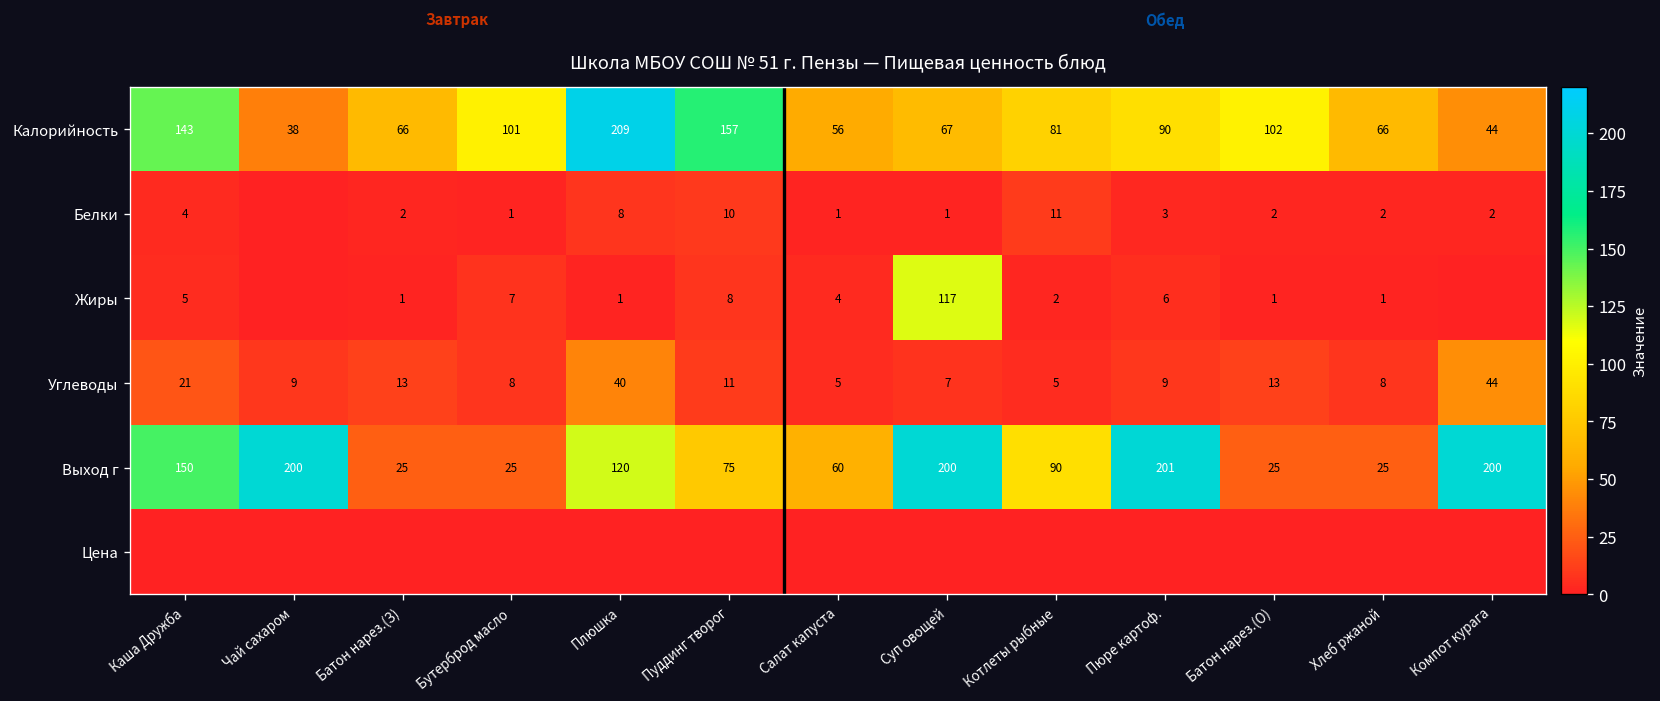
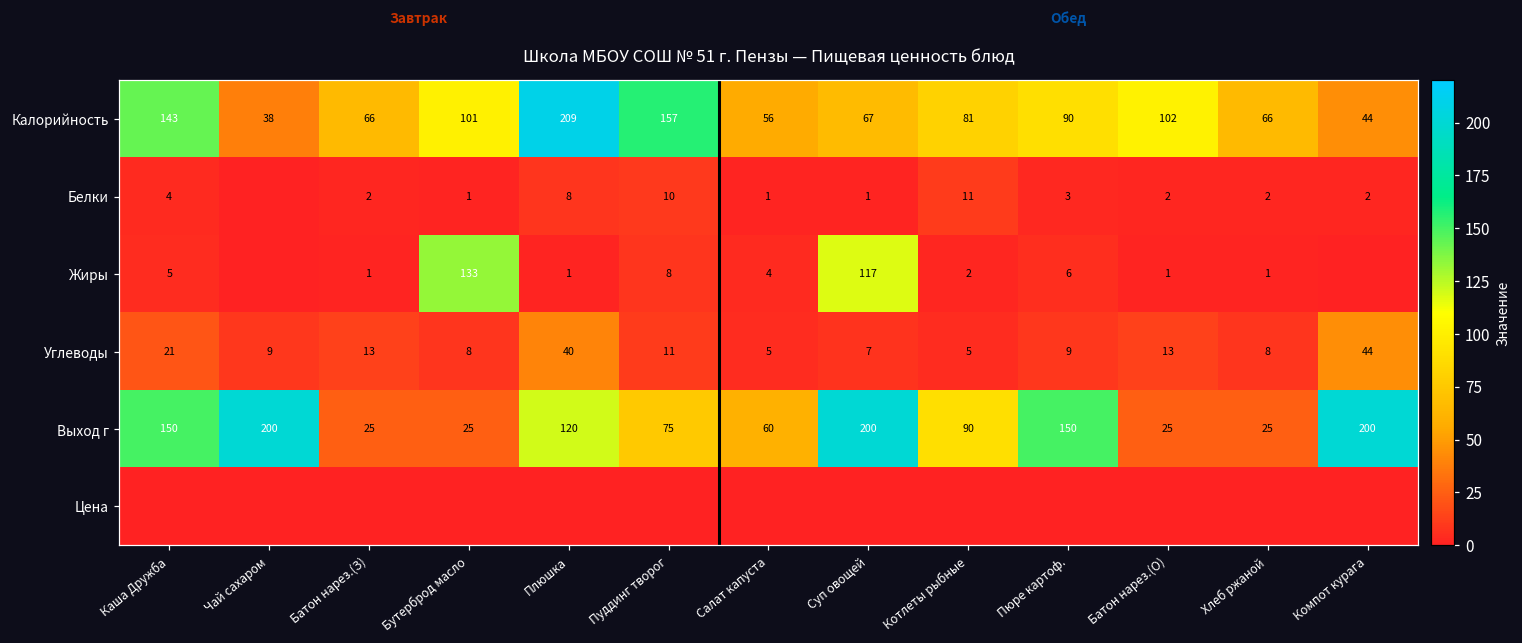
  {
    "Калорийность": {
      "Каша Дружба": 143,
      "Чай сахаром": 38,
      "Батон нарез.(З)": 66,
      "Бутерброд масло": 101,
      "Плюшка": 209,
      "Пуддинг творог": 157,
      "Салат капуста": 56,
      "Суп овощей": 67,
      "Котлеты рыбные": 81,
      "Пюре картоф.": 90,
      "Батон нарез.(О)": 102,
      "Хлеб ржаной": 66,
      "Компот курага": 44
    },
    "Белки": {
      "Каша Дружба": 4,
      "Батон нарез.(З)": 2,
      "Бутерброд масло": 1,
      "Плюшка": 8,
      "Пуддинг творог": 10,
      "Салат капуста": 1,
      "Суп овощей": 1,
      "Котлеты рыбные": 11,
      "Пюре картоф.": 3,
      "Батон нарез.(О)": 2,
      "Хлеб ржаной": 2,
      "Компот курага": 2
    },
    "Жиры": {
      "Каша Дружба": 5,
      "Батон нарез.(З)": 1,
-     "Бутерброд масло": 7,
+     "Бутерброд масло": 133,
      "Плюшка": 1,
      "Пуддинг творог": 8,
      "Салат капуста": 4,
      "Суп овощей": 117,
      "Котлеты рыбные": 2,
      "Пюре картоф.": 6,
      "Батон нарез.(О)": 1,
      "Хлеб ржаной": 1
    },
    "Углеводы": {
      "Каша Дружба": 21,
      "Чай сахаром": 9,
      "Батон нарез.(З)": 13,
      "Бутерброд масло": 8,
      "Плюшка": 40,
      "Пуддинг творог": 11,
      "Салат капуста": 5,
      "Суп овощей": 7,
      "Котлеты рыбные": 5,
      "Пюре картоф.": 9,
      "Батон нарез.(О)": 13,
      "Хлеб ржаной": 8,
      "Компот курага": 44
    },
    "Выход г": {
      "Каша Дружба": 150,
      "Чай сахаром": 200,
      "Батон нарез.(З)": 25,
      "Бутерброд масло": 25,
      "Плюшка": 120,
      "Пуддинг творог": 75,
      "Салат капуста": 60,
      "Суп овощей": 200,
      "Котлеты рыбные": 90,
-     "Пюре картоф.": 201,
+     "Пюре картоф.": 150,
      "Батон нарез.(О)": 25,
      "Хлеб ржаной": 25,
      "Компот курага": 200
    }
  }
